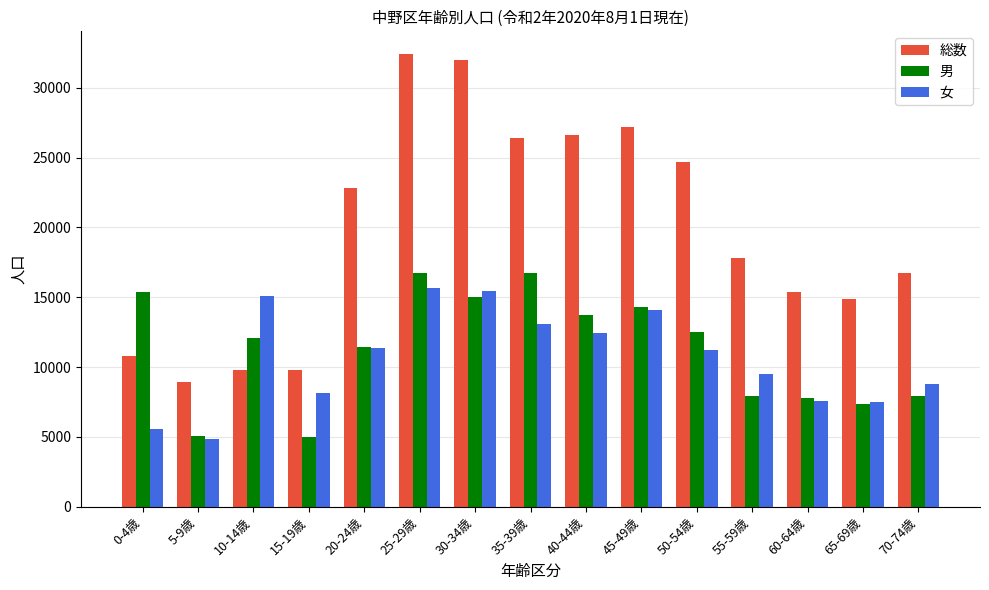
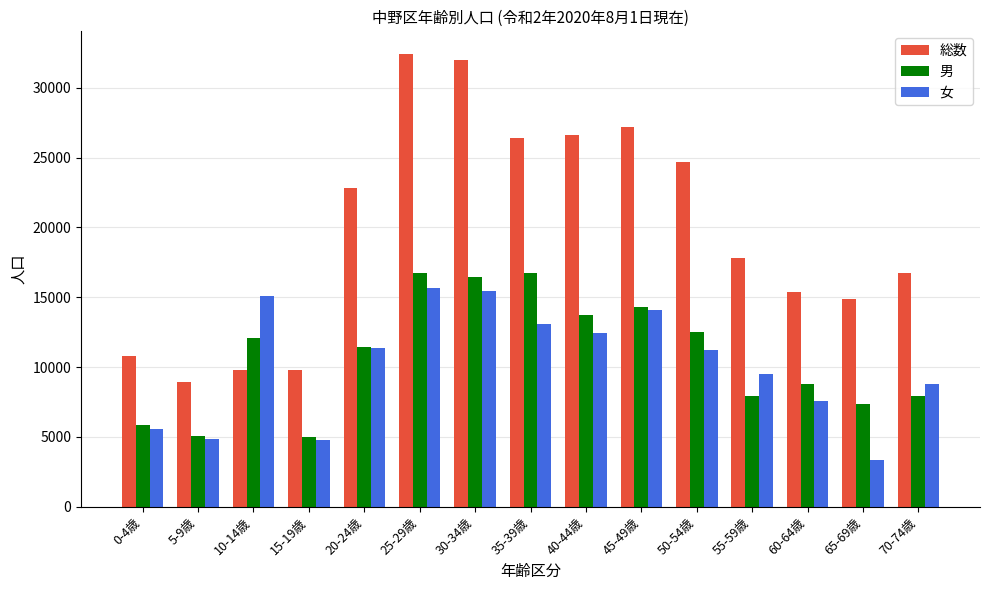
  {
    "総数": {
      "0-4歳": 10800,
      "5-9歳": 9000,
      "10-14歳": 9800,
      "15-19歳": 9800,
      "20-24歳": 22800,
      "25-29歳": 32400,
      "30-34歳": 32000,
      "35-39歳": 26400,
      "40-44歳": 26600,
      "45-49歳": 27200,
      "50-54歳": 24700,
      "55-59歳": 17800,
      "60-64歳": 15400,
      "65-69歳": 14900,
      "70-74歳": 16800
    },
    "男": {
-     "0-4歳": 15400,
+     "0-4歳": 5800,
      "5-9歳": 5100,
      "10-14歳": 12100,
      "15-19歳": 5000,
      "20-24歳": 11400,
      "25-29歳": 16800,
-     "30-34歳": 15000,
+     "30-34歳": 16500,
      "35-39歳": 16800,
      "40-44歳": 13700,
      "45-49歳": 14300,
      "50-54歳": 12500,
      "55-59歳": 7900,
-     "60-64歳": 7800,
+     "60-64歳": 8800,
      "65-69歳": 7400,
      "70-74歳": 8000
    },
    "女": {
      "0-4歳": 5500,
      "5-9歳": 4900,
      "10-14歳": 15100,
-     "15-19歳": 8100,
+     "15-19歳": 4800,
      "20-24歳": 11400,
      "25-29歳": 15600,
      "30-34歳": 15400,
      "35-39歳": 13100,
      "40-44歳": 12500,
      "45-49歳": 14100,
      "50-54歳": 11300,
      "55-59歳": 9500,
      "60-64歳": 7600,
-     "65-69歳": 7500,
+     "65-69歳": 3300,
      "70-74歳": 8800
    }
  }
